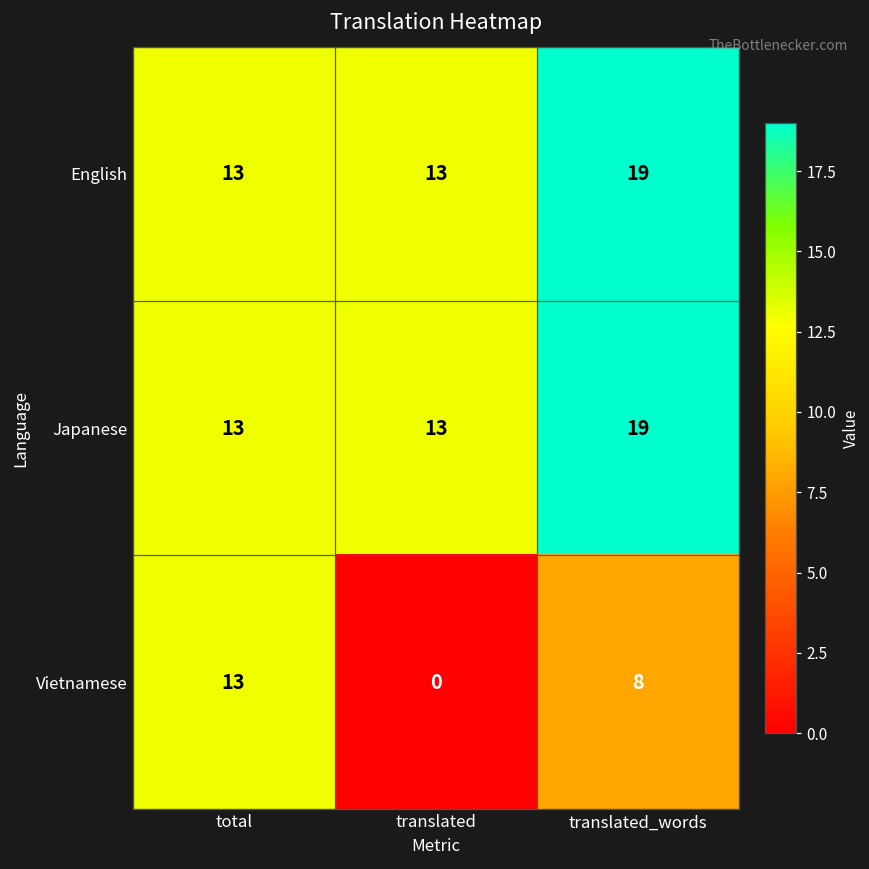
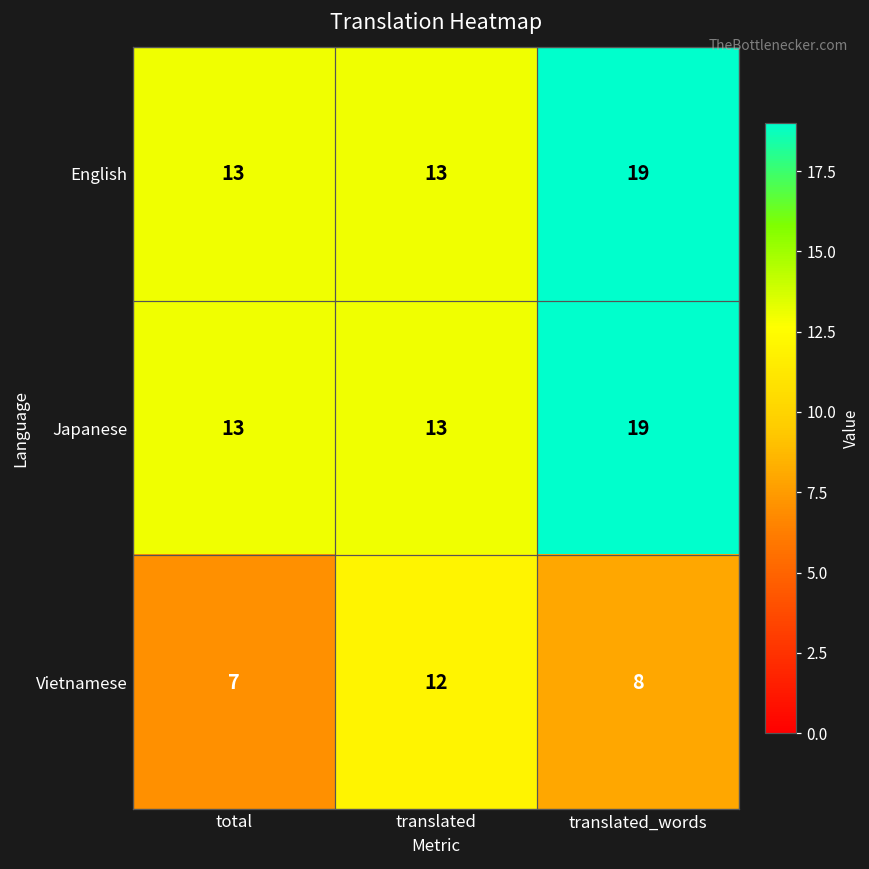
  {
    "English": {
      "total": 13,
      "translated": 13,
      "translated_words": 19
    },
    "Japanese": {
      "total": 13,
      "translated": 13,
      "translated_words": 19
    },
    "Vietnamese": {
-     "total": 13,
-     "translated": 0,
+     "total": 7,
+     "translated": 12,
      "translated_words": 8
    }
  }
